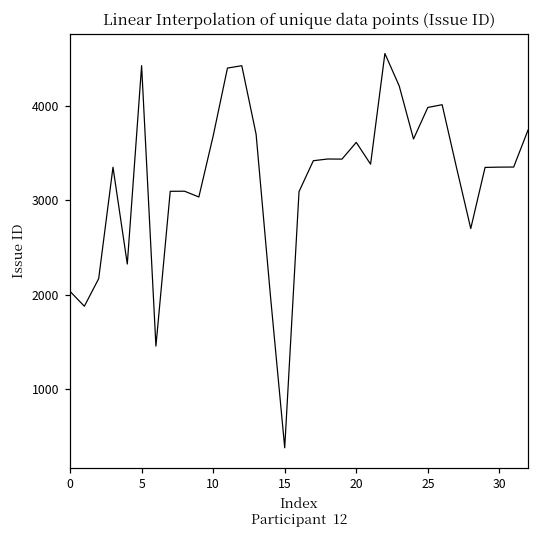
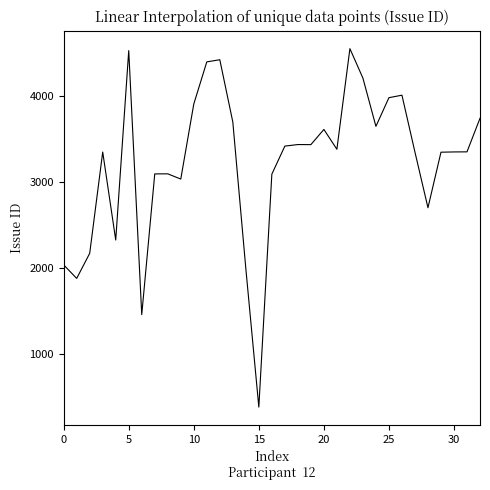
  {
    "0": 2000,
-   "5": 4400,
-   "10": 3700,
+   "5": 4500,
+   "10": 3900,
    "15": 400,
    "20": 3600,
    "25": 4000,
    "30": 3300
  }
